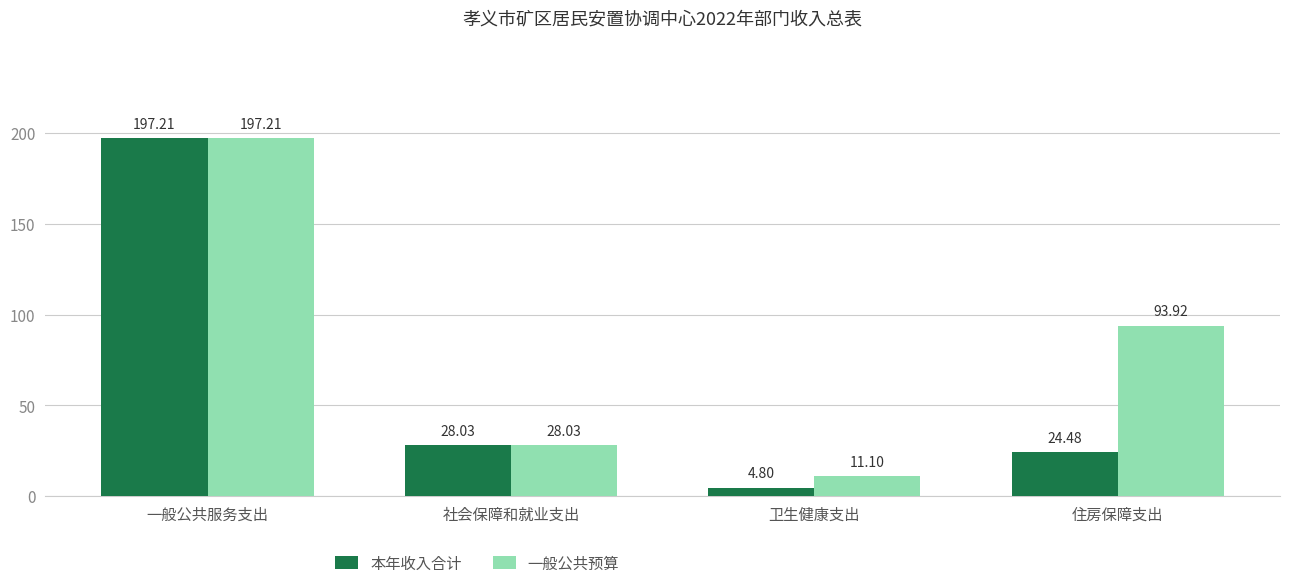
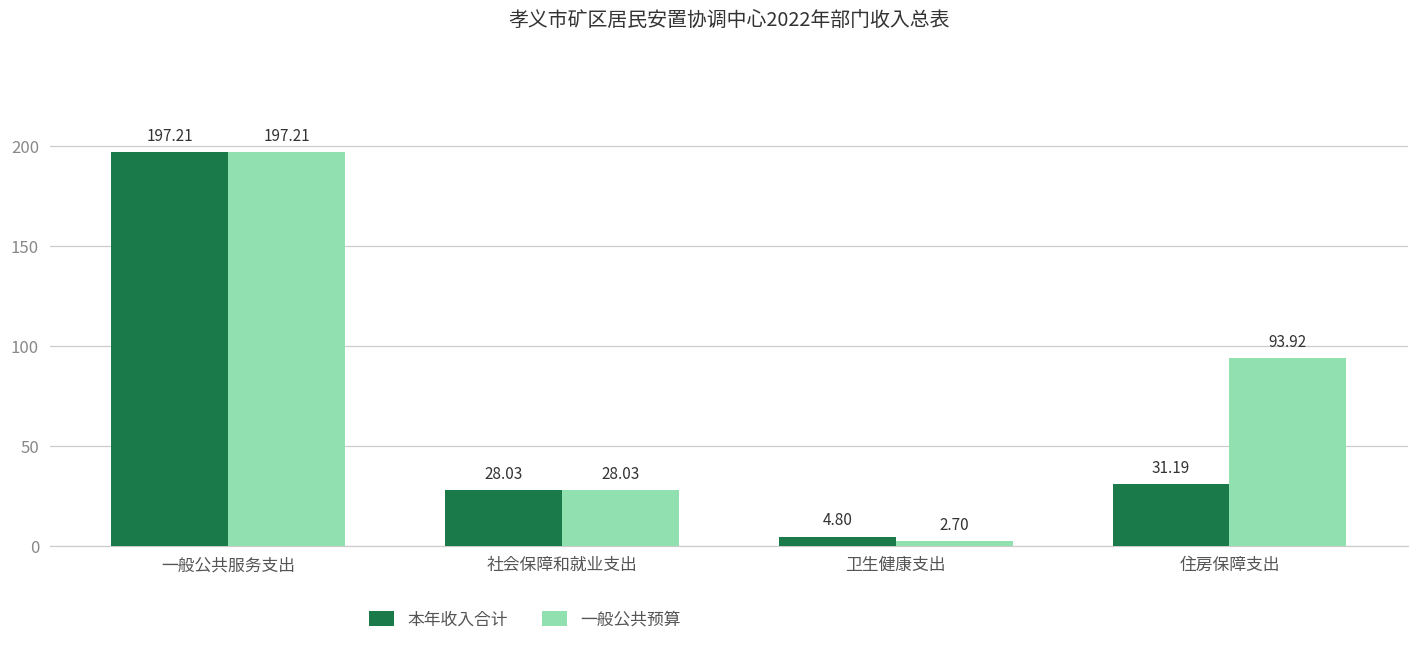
  {
    "本年收入合计": {
      "一般公共服务支出": 197.21,
      "社会保障和就业支出": 28.03,
      "卫生健康支出": 4.80,
-     "住房保障支出": 24.48
+     "住房保障支出": 31.19
    },
    "一般公共预算": {
      "一般公共服务支出": 197.21,
      "社会保障和就业支出": 28.03,
-     "卫生健康支出": 11.10,
+     "卫生健康支出": 2.70,
      "住房保障支出": 93.92
    }
  }
